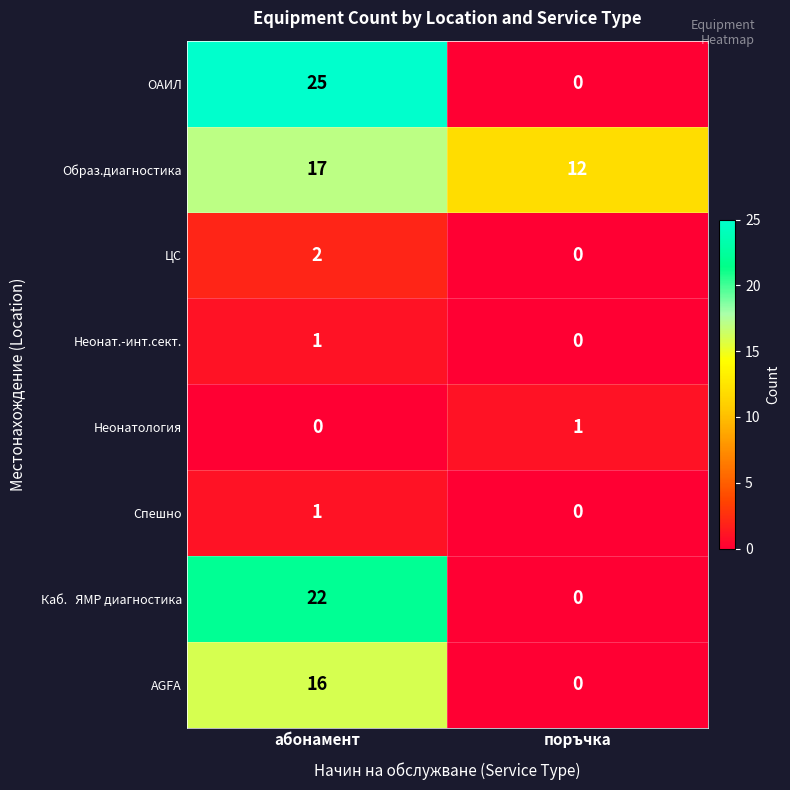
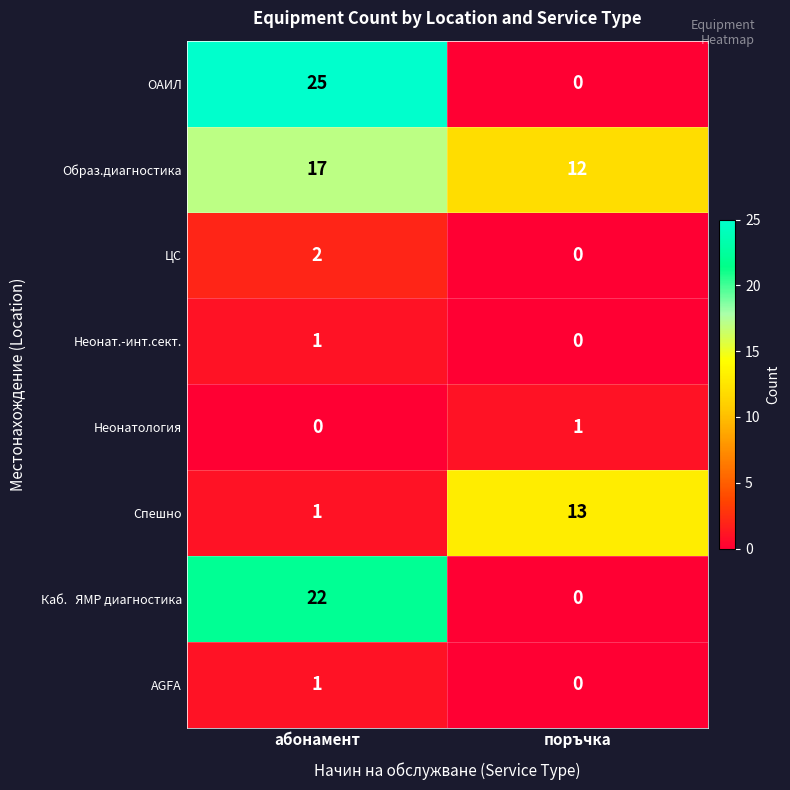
  {
    "ОАИЛ": {
      "абонамент": 25,
      "поръчка": 0
    },
    "Образ.диагностика": {
      "абонамент": 17,
      "поръчка": 12
    },
    "ЦС": {
      "абонамент": 2,
      "поръчка": 0
    },
    "Неонат.-инт.сект.": {
      "абонамент": 1,
      "поръчка": 0
    },
    "Неонатология": {
      "абонамент": 0,
      "поръчка": 1
    },
    "Спешно": {
      "абонамент": 1,
-     "поръчка": 0
+     "поръчка": 13
    },
    "Каб. ЯМР диагностика": {
      "абонамент": 22,
      "поръчка": 0
    },
    "AGFA": {
-     "абонамент": 16,
+     "абонамент": 1,
      "поръчка": 0
    }
  }
